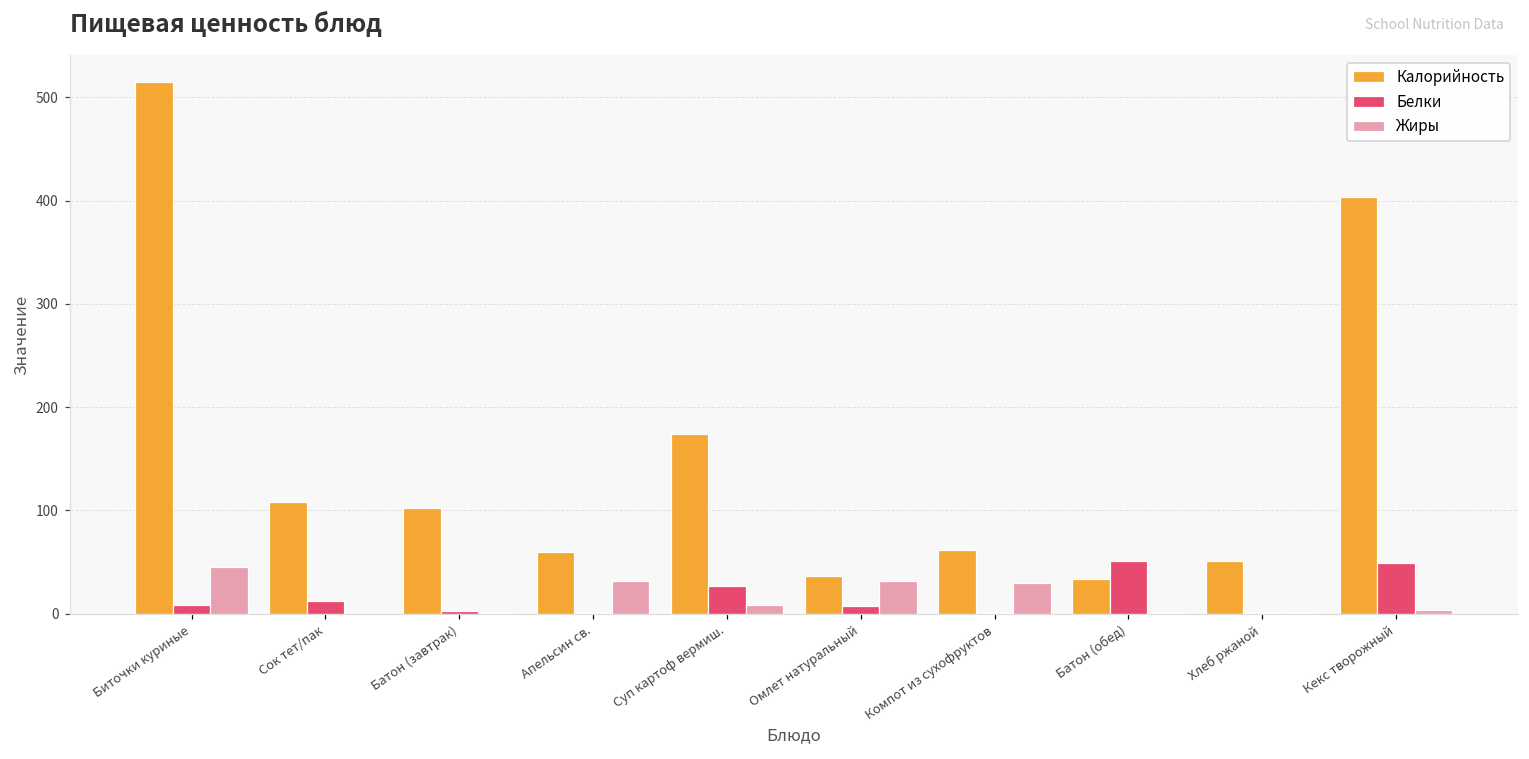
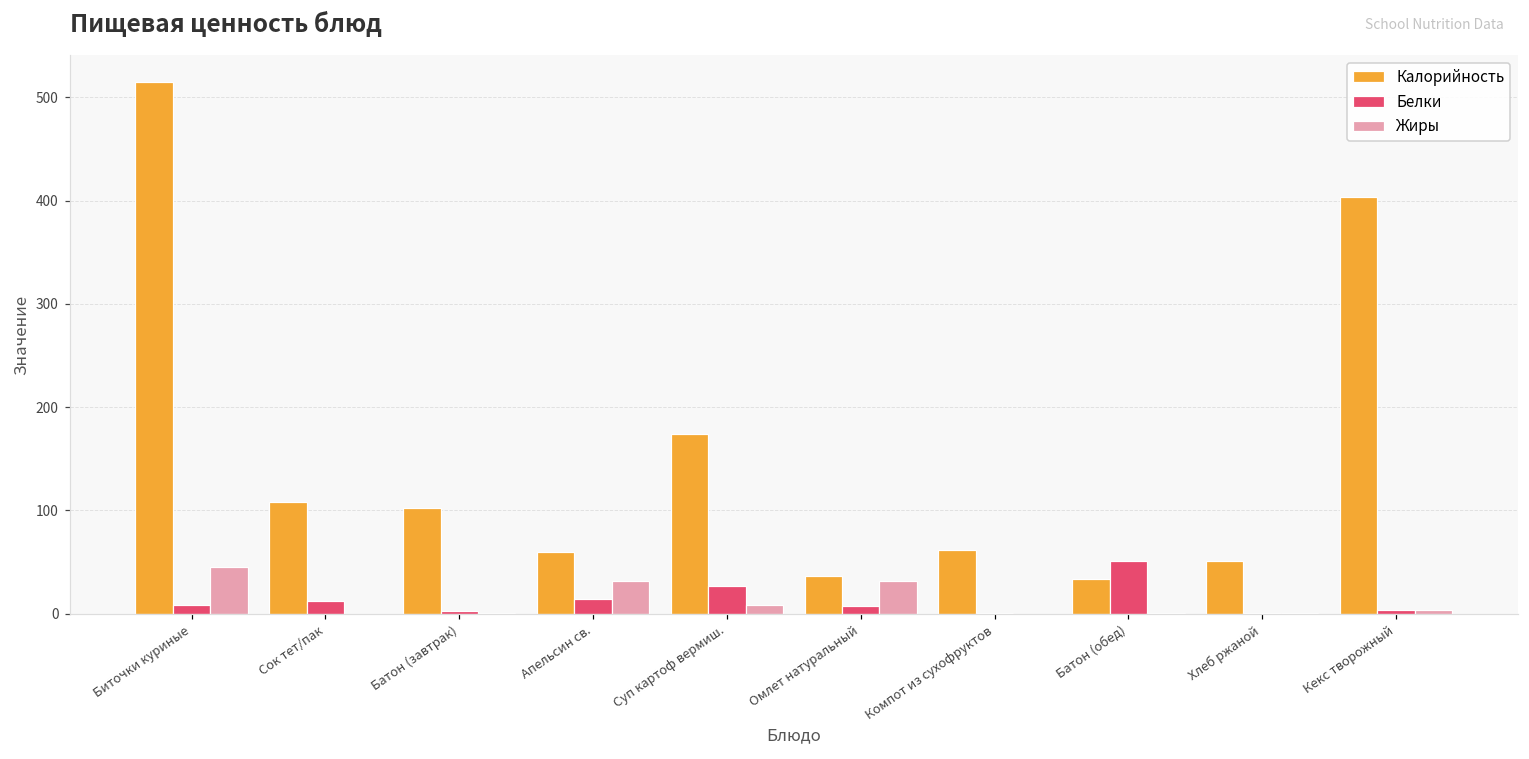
  {
    "Калорийность": {
      "Биточки куриные": 520,
      "Сок тет/пак": 110,
      "Батон (завтрак)": 100,
      "Апельсин св.": 60,
      "Суп картоф вермиш.": 170,
      "Омлет натуральный": 40,
      "Компот из сухофруктов": 60,
      "Батон (обед)": 30,
      "Хлеб ржаной": 50,
      "Кекс творожный": 400
    },
    "Белки": {
      "Биточки куриные": 10,
      "Сок тет/пак": 10,
      "Батон (завтрак)": 0,
-     "Апельсин св.": 0,
+     "Апельсин св.": 10,
      "Суп картоф вермиш.": 30,
      "Омлет натуральный": 10,
      "Батон (обед)": 50,
-     "Кекс творожный": 50
+     "Кекс творожный": 0
    },
    "Жиры": {
      "Биточки куриные": 50,
      "Сок тет/пак": 0,
      "Апельсин св.": 30,
      "Суп картоф вермиш.": 10,
      "Омлет натуральный": 30,
-     "Компот из сухофруктов": 30,
+     "Компот из сухофруктов": 0,
      "Кекс творожный": 0
    }
  }
